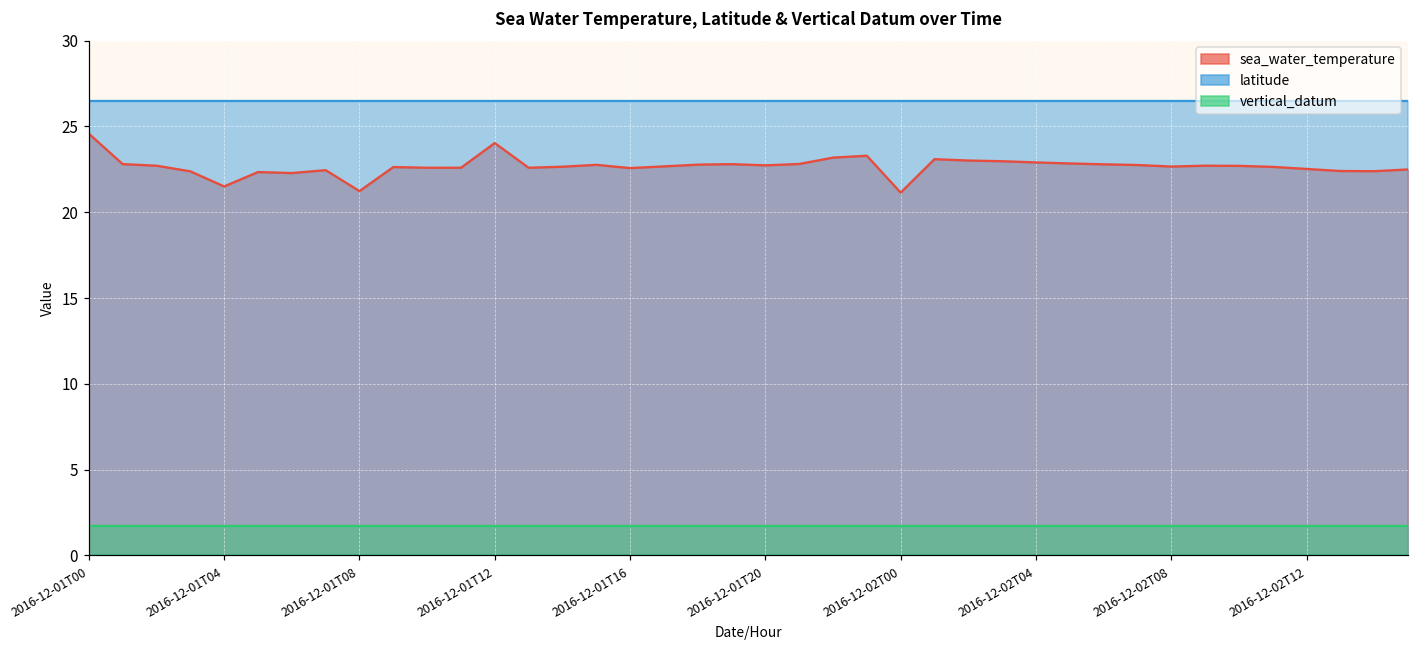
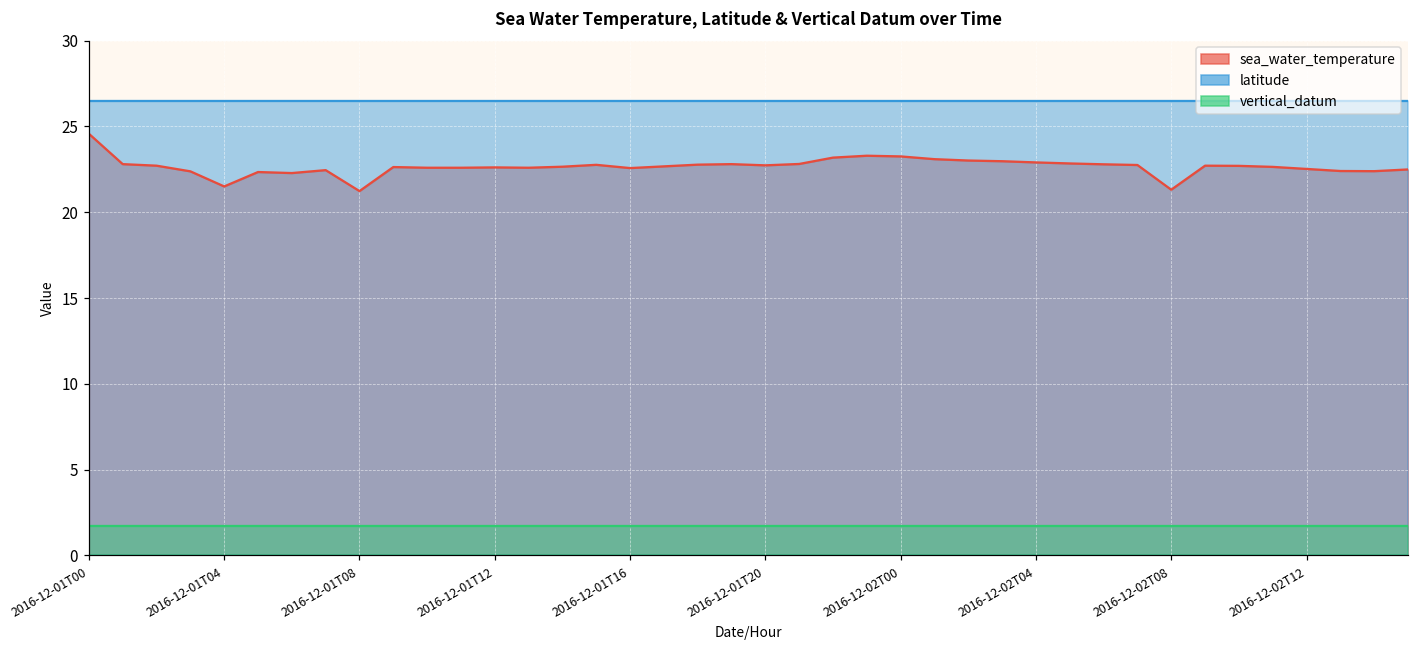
  {
    "sea_water_temperature": {
      "2016-12-01T00": 24.6,
      "2016-12-01T04": 21.5,
      "2016-12-01T08": 21.2,
-     "2016-12-01T12": 24.0,
+     "2016-12-01T12": 22.6,
      "2016-12-01T16": 22.6,
      "2016-12-01T20": 22.7,
-     "2016-12-02T00": 21.1,
+     "2016-12-02T00": 23.3,
      "2016-12-02T04": 22.9,
-     "2016-12-02T08": 22.7,
+     "2016-12-02T08": 21.3,
      "2016-12-02T12": 22.5
    },
    "latitude": {
      "2016-12-01T00": 26.5,
      "2016-12-01T04": 26.5,
      "2016-12-01T08": 26.5,
      "2016-12-01T12": 26.5,
      "2016-12-01T16": 26.5,
      "2016-12-01T20": 26.5,
      "2016-12-02T00": 26.5,
      "2016-12-02T04": 26.5,
      "2016-12-02T08": 26.5
    },
    "vertical_datum": {
      "2016-12-01T00": 1.7,
      "2016-12-01T04": 1.7,
      "2016-12-01T08": 1.7,
      "2016-12-01T12": 1.7,
      "2016-12-01T16": 1.7,
      "2016-12-01T20": 1.7,
      "2016-12-02T00": 1.7,
      "2016-12-02T04": 1.7,
      "2016-12-02T08": 1.7,
      "2016-12-02T12": 1.7
    }
  }
